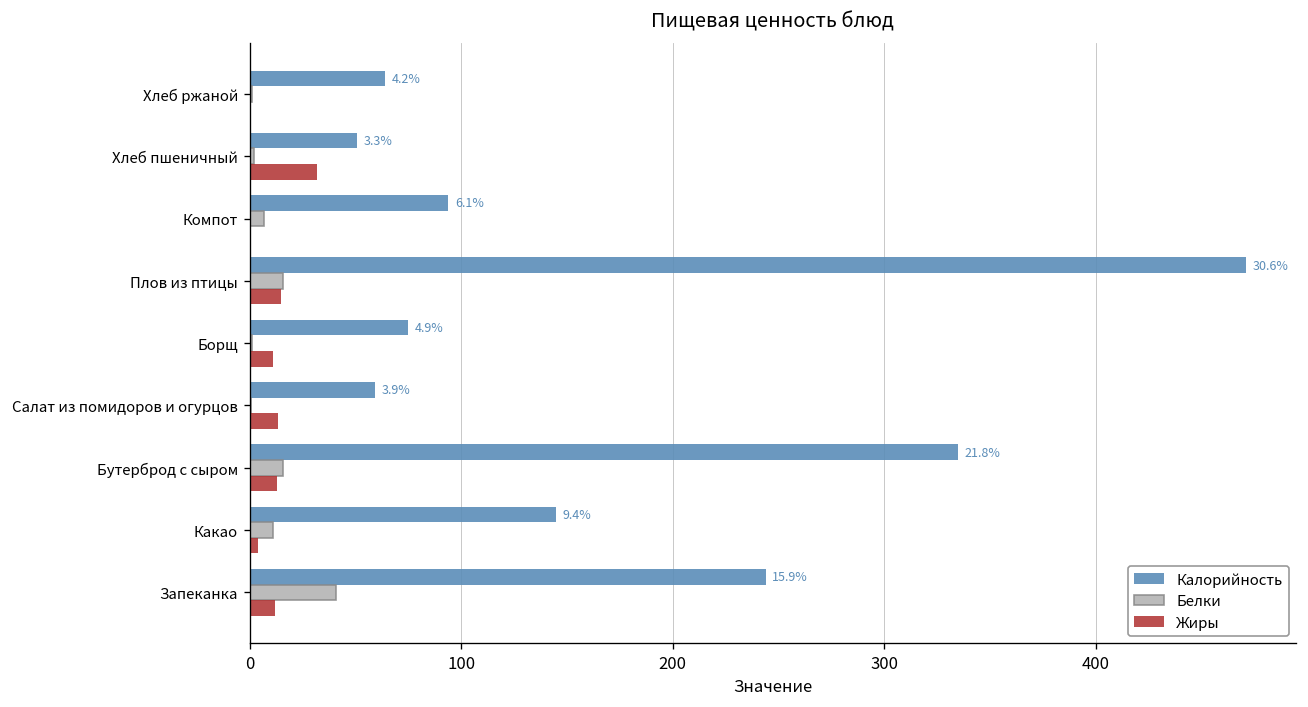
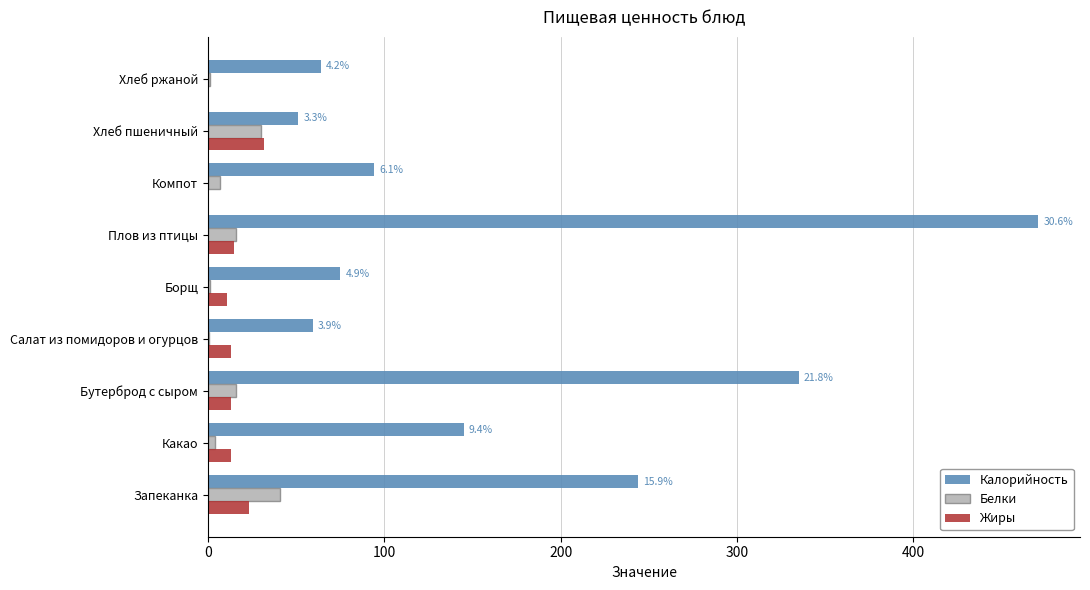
  {
    "Белки": {
-     "Хлеб пшеничный": 2,
+     "Хлеб пшеничный": 30,
      "Компот": 7,
      "Плов из птицы": 16,
      "Бутерброд с сыром": 16,
-     "Какао": 11,
+     "Какао": 4,
      "Запеканка": 41
    },
    "Жиры": {
      "Хлеб ржаной": 0,
      "Хлеб пшеничный": 32,
      "Компот": 0,
      "Плов из птицы": 15,
      "Борщ": 11,
      "Салат из помидоров и огурцов": 13,
      "Бутерброд с сыром": 13,
-     "Какао": 4,
-     "Запеканка": 12
+     "Какао": 13,
+     "Запеканка": 23
    }
  }
